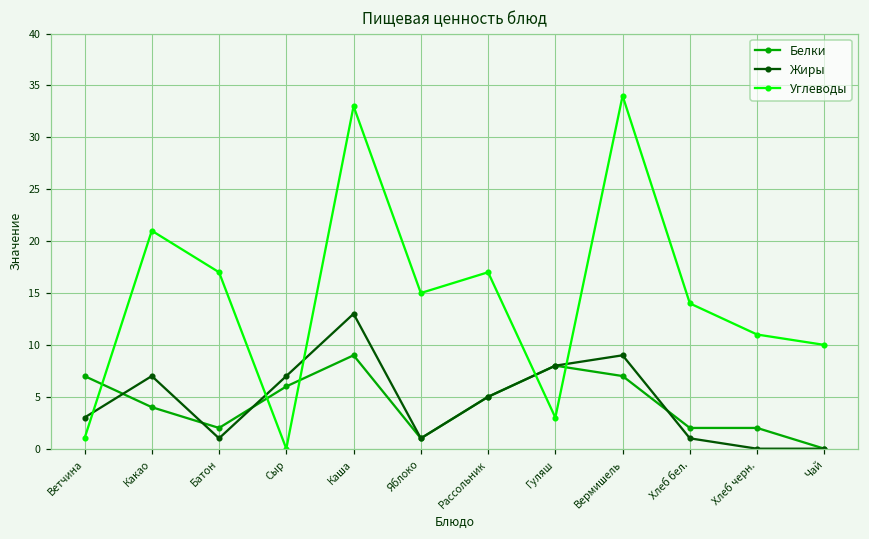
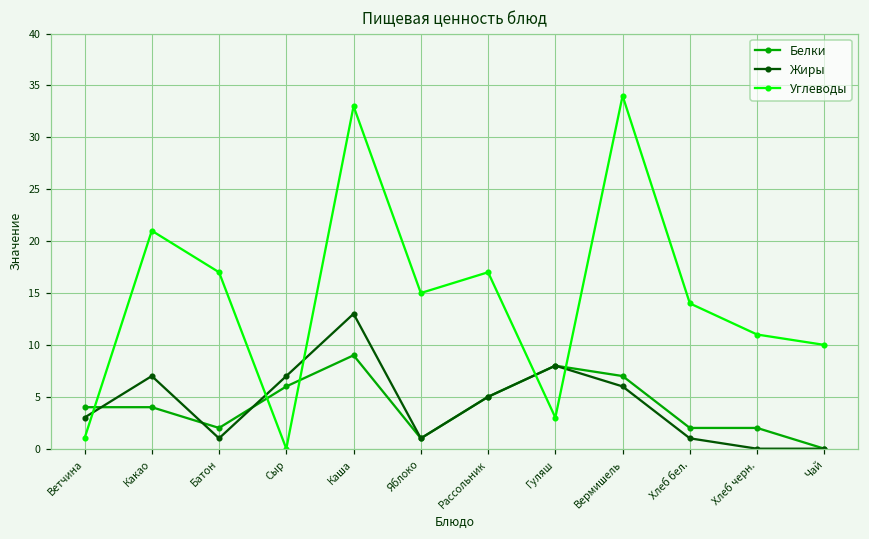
  {
    "Белки": {
-     "Ветчина": 7,
+     "Ветчина": 4,
      "Какао": 4,
      "Батон": 2,
      "Сыр": 6,
      "Каша": 9,
      "Вермишель": 7,
      "Хлеб бел.": 2,
      "Хлеб черн.": 2
    },
    "Жиры": {
      "Ветчина": 3,
      "Какао": 7,
      "Батон": 1,
      "Сыр": 7,
      "Каша": 13,
-     "Вермишель": 9,
+     "Вермишель": 6,
      "Хлеб бел.": 1,
      "Хлеб черн.": 0
    },
    "Углеводы": {
      "Ветчина": 1,
      "Какао": 21,
      "Батон": 17,
      "Сыр": 0,
      "Каша": 33,
      "Яблоко": 15,
      "Рассольник": 17,
      "Гуляш": 3,
      "Вермишель": 34,
      "Хлеб бел.": 14,
      "Хлеб черн.": 11,
      "Чай": 10
    }
  }
